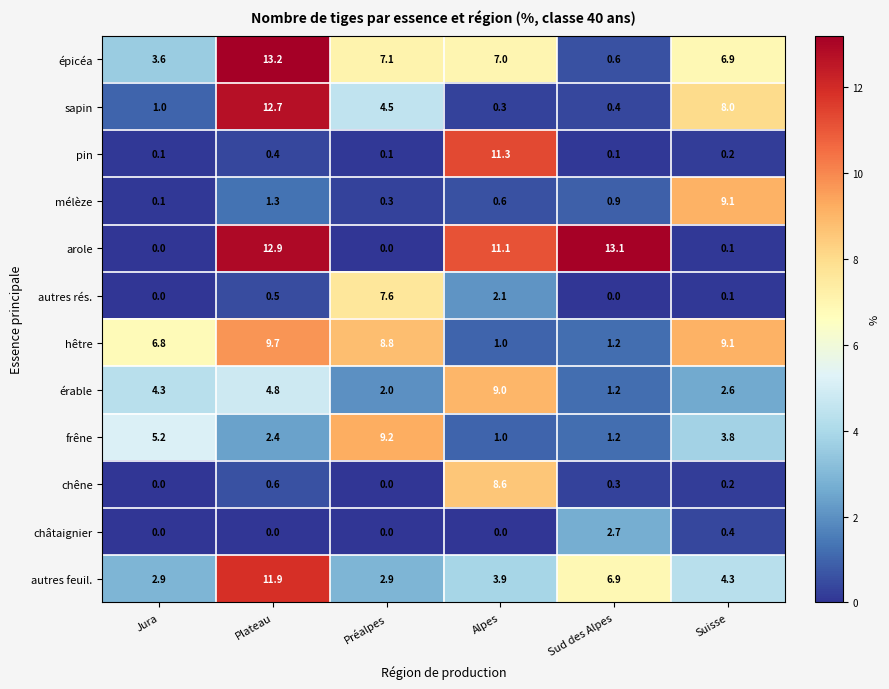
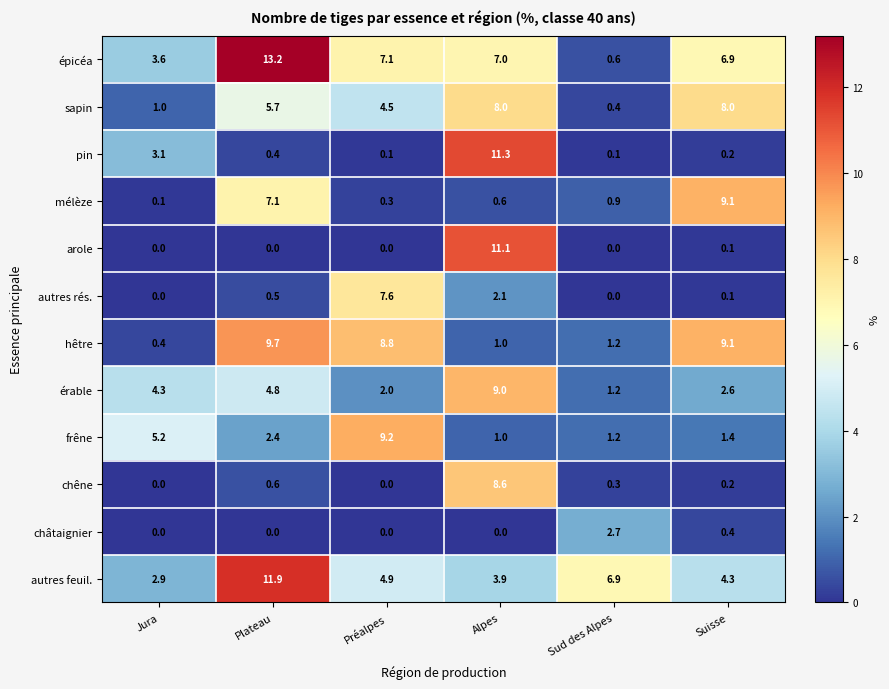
  {
    "épicéa": {
      "Jura": 3.6,
      "Plateau": 13.2,
      "Préalpes": 7.1,
      "Alpes": 7.0,
      "Sud des Alpes": 0.6,
      "Suisse": 6.9
    },
    "sapin": {
      "Jura": 1.0,
-     "Plateau": 12.7,
+     "Plateau": 5.7,
      "Préalpes": 4.5,
-     "Alpes": 0.3,
+     "Alpes": 8.0,
      "Sud des Alpes": 0.4,
      "Suisse": 8.0
    },
    "pin": {
-     "Jura": 0.1,
+     "Jura": 3.1,
      "Plateau": 0.4,
      "Préalpes": 0.1,
      "Alpes": 11.3,
      "Sud des Alpes": 0.1,
      "Suisse": 0.2
    },
    "mélèze": {
      "Jura": 0.1,
-     "Plateau": 1.3,
+     "Plateau": 7.1,
      "Préalpes": 0.3,
      "Alpes": 0.6,
      "Sud des Alpes": 0.9,
      "Suisse": 9.1
    },
    "arole": {
      "Jura": 0.0,
-     "Plateau": 12.9,
+     "Plateau": 0.0,
      "Préalpes": 0.0,
      "Alpes": 11.1,
-     "Sud des Alpes": 13.1,
+     "Sud des Alpes": 0.0,
      "Suisse": 0.1
    },
    "autres rés.": {
      "Jura": 0.0,
      "Plateau": 0.5,
      "Préalpes": 7.6,
      "Alpes": 2.1,
      "Sud des Alpes": 0.0,
      "Suisse": 0.1
    },
    "hêtre": {
-     "Jura": 6.8,
+     "Jura": 0.4,
      "Plateau": 9.7,
      "Préalpes": 8.8,
      "Alpes": 1.0,
      "Sud des Alpes": 1.2,
      "Suisse": 9.1
    },
    "érable": {
      "Jura": 4.3,
      "Plateau": 4.8,
      "Préalpes": 2.0,
      "Alpes": 9.0,
      "Sud des Alpes": 1.2,
      "Suisse": 2.6
    },
    "frêne": {
      "Jura": 5.2,
      "Plateau": 2.4,
      "Préalpes": 9.2,
      "Alpes": 1.0,
      "Sud des Alpes": 1.2,
-     "Suisse": 3.8
+     "Suisse": 1.4
    },
    "chêne": {
      "Jura": 0.0,
      "Plateau": 0.6,
      "Préalpes": 0.0,
      "Alpes": 8.6,
      "Sud des Alpes": 0.3,
      "Suisse": 0.2
    },
    "châtaignier": {
      "Jura": 0.0,
      "Plateau": 0.0,
      "Préalpes": 0.0,
      "Alpes": 0.0,
      "Sud des Alpes": 2.7,
      "Suisse": 0.4
    },
    "autres feuil.": {
      "Jura": 2.9,
      "Plateau": 11.9,
-     "Préalpes": 2.9,
+     "Préalpes": 4.9,
      "Alpes": 3.9,
      "Sud des Alpes": 6.9,
      "Suisse": 4.3
    }
  }
